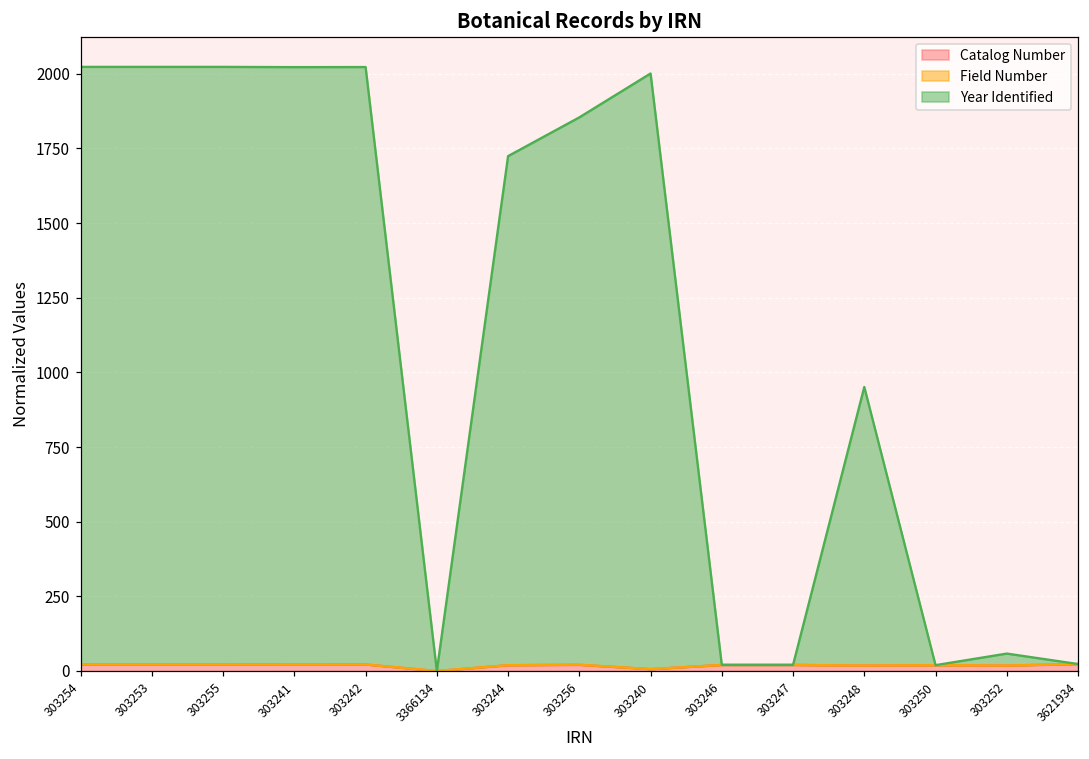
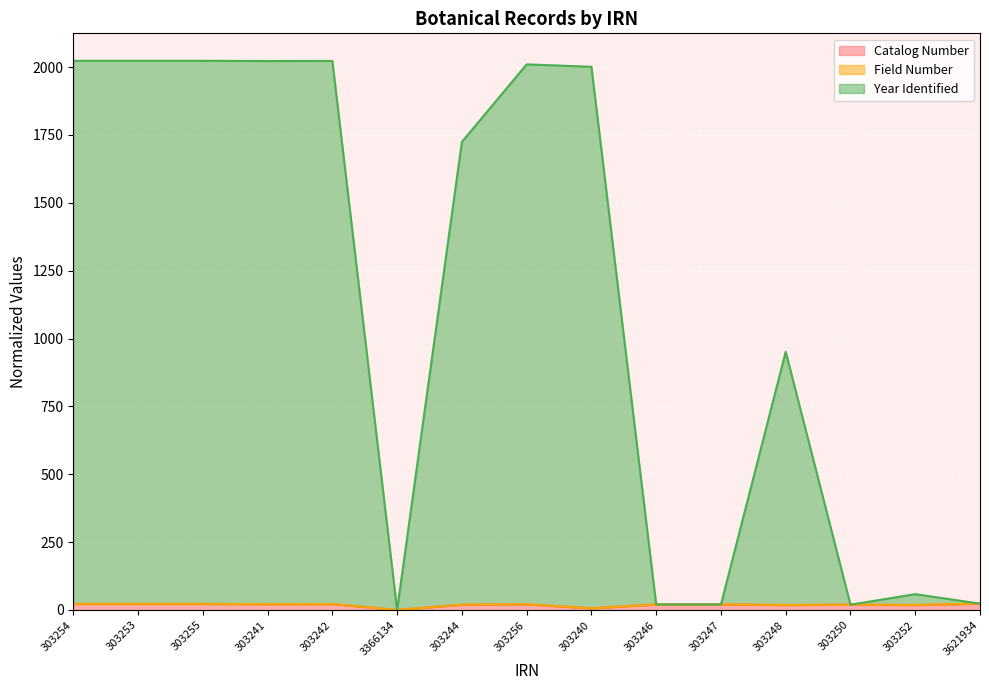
  {
    "Field Number": {
      "303254": 20,
      "303253": 20,
      "303255": 20,
      "303241": 20,
      "303242": 20,
      "303244": 20,
      "303256": 20,
      "303240": 10,
      "303248": 20,
      "303252": 20
    },
    "Year Identified": {
      "303254": 2000,
      "303253": 2000,
      "303255": 2000,
      "303241": 2000,
      "303242": 2000,
      "303244": 1710,
-     "303256": 1830,
+     "303256": 1990,
      "303240": 2000,
      "303248": 930,
      "303252": 40
    }
  }
